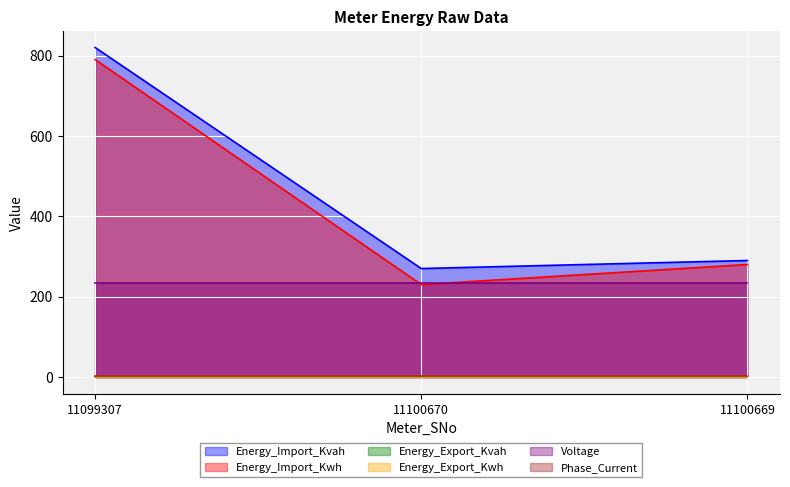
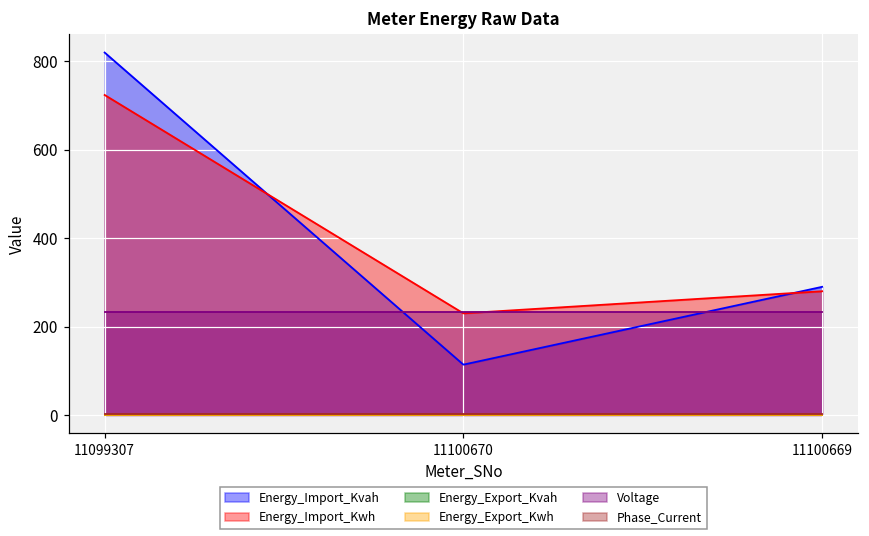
  {
    "Energy_Import_Kvah": {
      "11099307": 820,
-     "11100670": 270,
+     "11100670": 110,
      "11100669": 290
    },
    "Energy_Import_Kwh": {
-     "11099307": 790,
+     "11099307": 720,
      "11100669": 280
    },
    "Phase_Current": {
      "11099307": 0,
      "11100670": 0,
      "11100669": 0
    },
    "Voltage": {
      "11099307": 230,
      "11100669": 230
    }
  }
